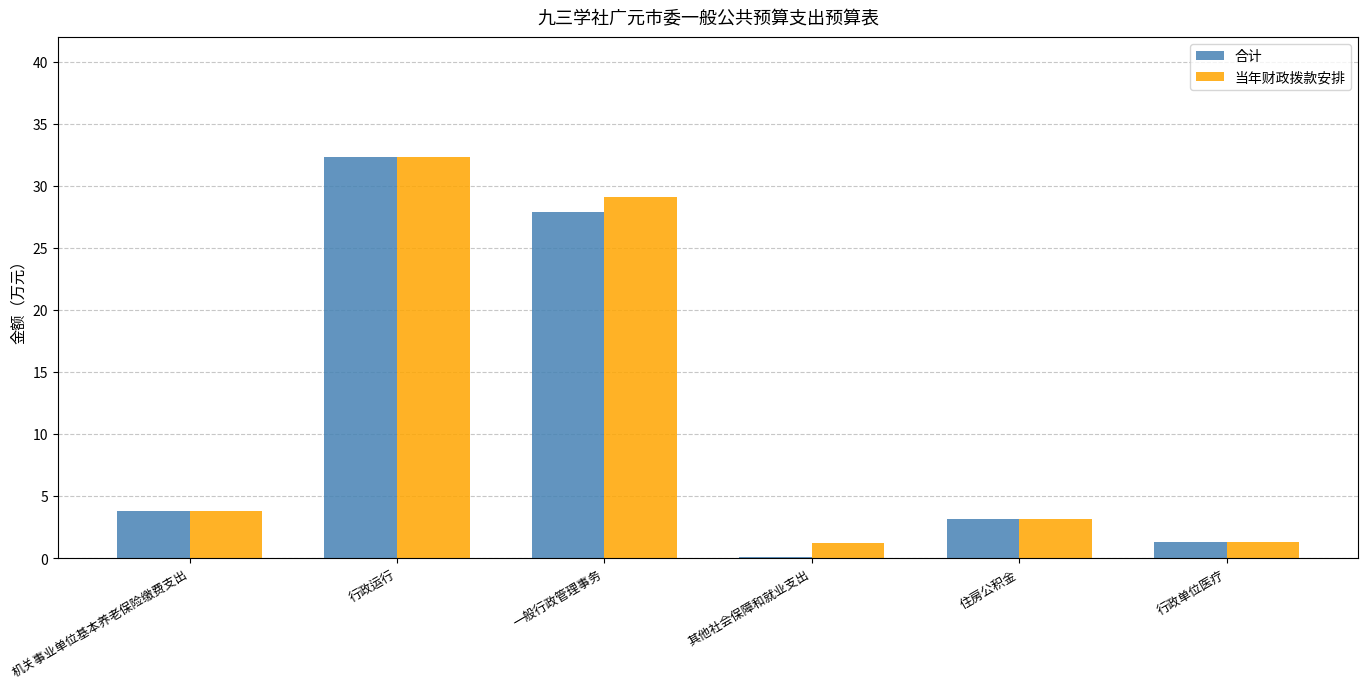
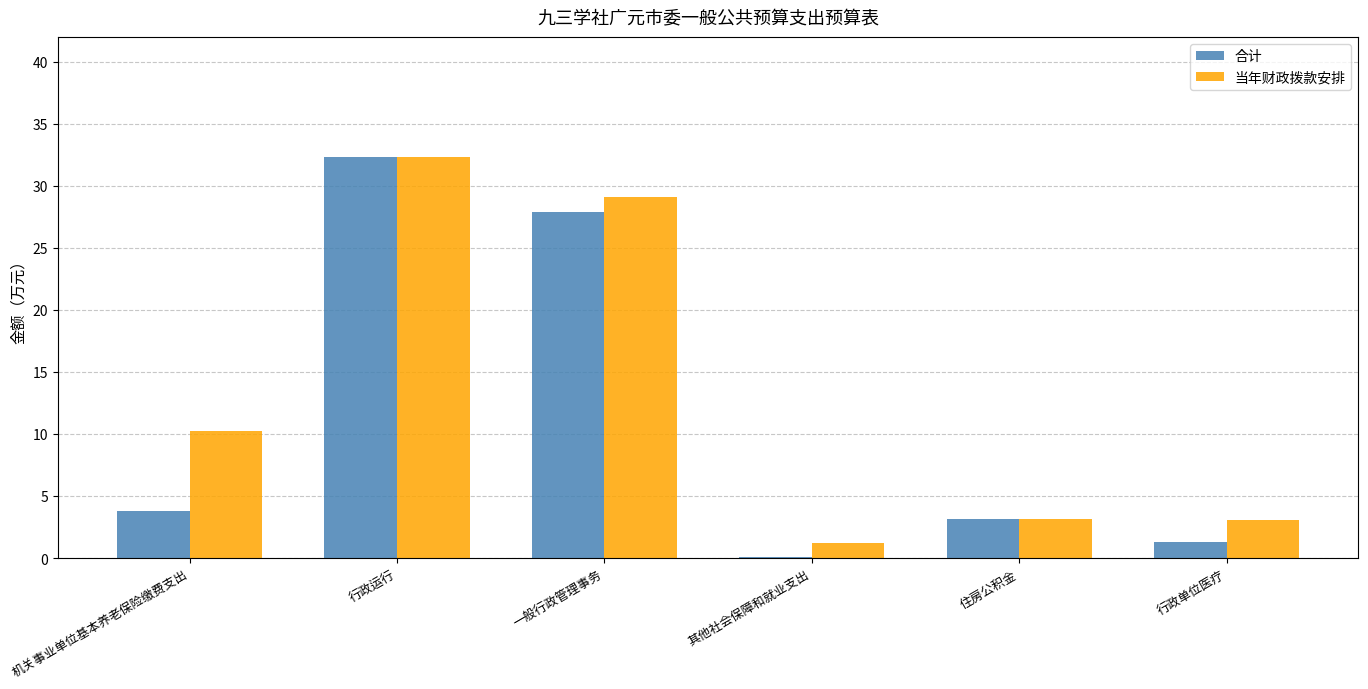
  {
    "合计": {
      "机关事业单位基本养老保险缴费支出": 3.8,
      "行政运行": 32.3,
      "一般行政管理事务": 27.9,
      "住房公积金": 3.1,
      "行政单位医疗": 1.3
    },
    "当年财政拨款安排": {
-     "机关事业单位基本养老保险缴费支出": 3.8,
+     "机关事业单位基本养老保险缴费支出": 10.2,
      "行政运行": 32.3,
      "一般行政管理事务": 29.1,
      "其他社会保障和就业支出": 1.2,
      "住房公积金": 3.1,
-     "行政单位医疗": 1.3
+     "行政单位医疗": 3.1
    }
  }
